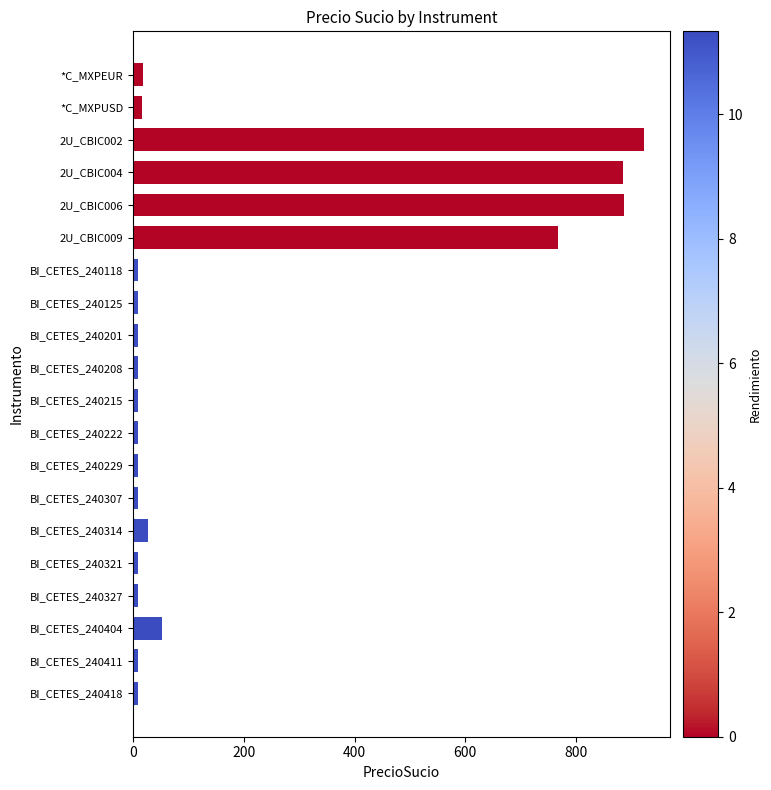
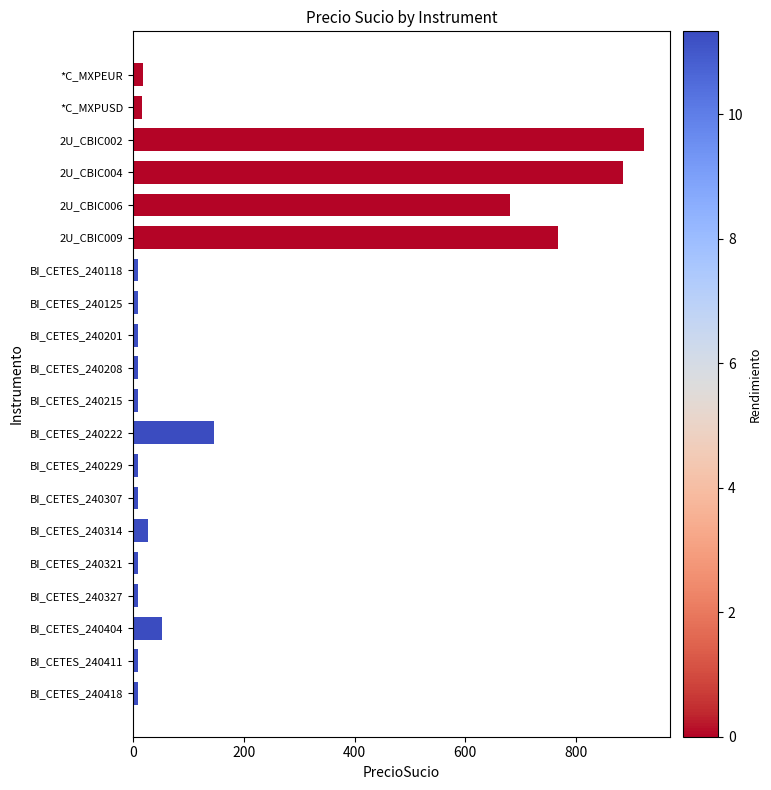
  {
    "*C_MXPEUR": 20,
    "*C_MXPUSD": 20,
    "2U_CBIC002": 920,
    "2U_CBIC004": 890,
-   "2U_CBIC006": 890,
+   "2U_CBIC006": 680,
    "2U_CBIC009": 770,
    "BI_CETES_240118": 10,
    "BI_CETES_240125": 10,
    "BI_CETES_240201": 10,
    "BI_CETES_240208": 10,
    "BI_CETES_240215": 10,
-   "BI_CETES_240222": 10,
+   "BI_CETES_240222": 150,
    "BI_CETES_240229": 10,
    "BI_CETES_240307": 10,
    "BI_CETES_240314": 30,
    "BI_CETES_240321": 10,
    "BI_CETES_240327": 10,
    "BI_CETES_240404": 50,
    "BI_CETES_240411": 10,
    "BI_CETES_240418": 10
  }
